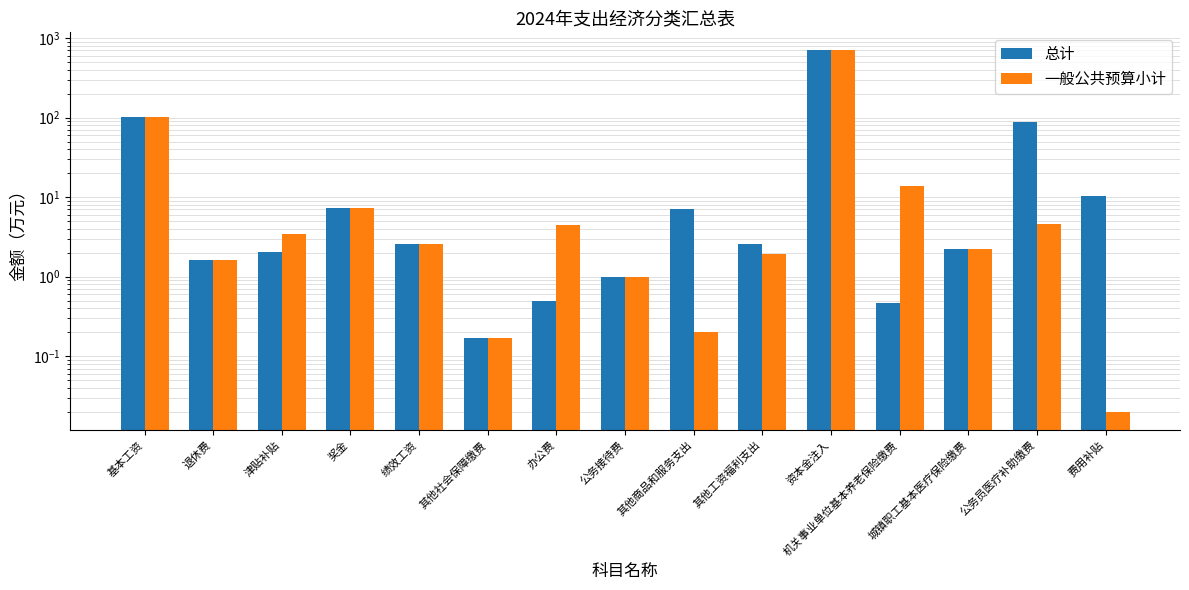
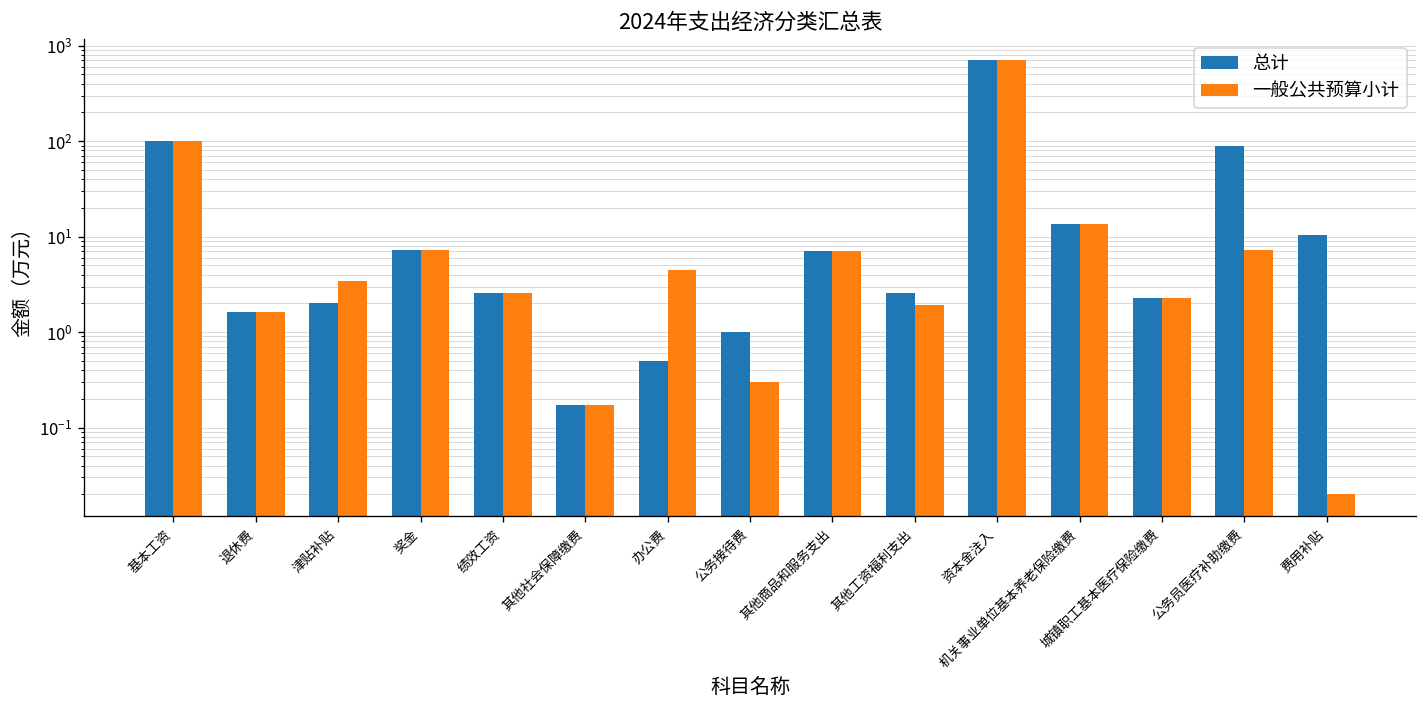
  {
    "总计": {
      "基本工资": 100,
      "退休费": 1.6,
      "津贴补贴": 2.0,
      "奖金": 7,
      "绩效工资": 2.6,
      "其他社会保障缴费": 0.17,
      "办公费": 0.5,
      "公务接待费": 1.0,
      "其他商品和服务支出": 7,
      "其他工资福利支出": 2.6,
      "资本金注入": 700,
-     "机关事业单位基本养老保险缴费": 0.5,
+     "机关事业单位基本养老保险缴费": 14,
      "城镇职工基本医疗保险缴费": 2.3,
      "公务员医疗补助缴费": 90,
      "费用补贴": 10
    },
    "一般公共预算小计": {
      "基本工资": 100,
      "退休费": 1.6,
      "津贴补贴": 3.4,
      "奖金": 7,
      "绩效工资": 2.6,
      "其他社会保障缴费": 0.17,
      "办公费": 5,
-     "公务接待费": 1.0,
-     "其他商品和服务支出": 0.2,
+     "公务接待费": 0.3,
+     "其他商品和服务支出": 7,
      "其他工资福利支出": 1.9,
      "资本金注入": 700,
      "机关事业单位基本养老保险缴费": 14,
      "城镇职工基本医疗保险缴费": 2.3,
-     "公务员医疗补助缴费": 5,
+     "公务员医疗补助缴费": 7,
      "费用补贴": 0.020
    }
  }
